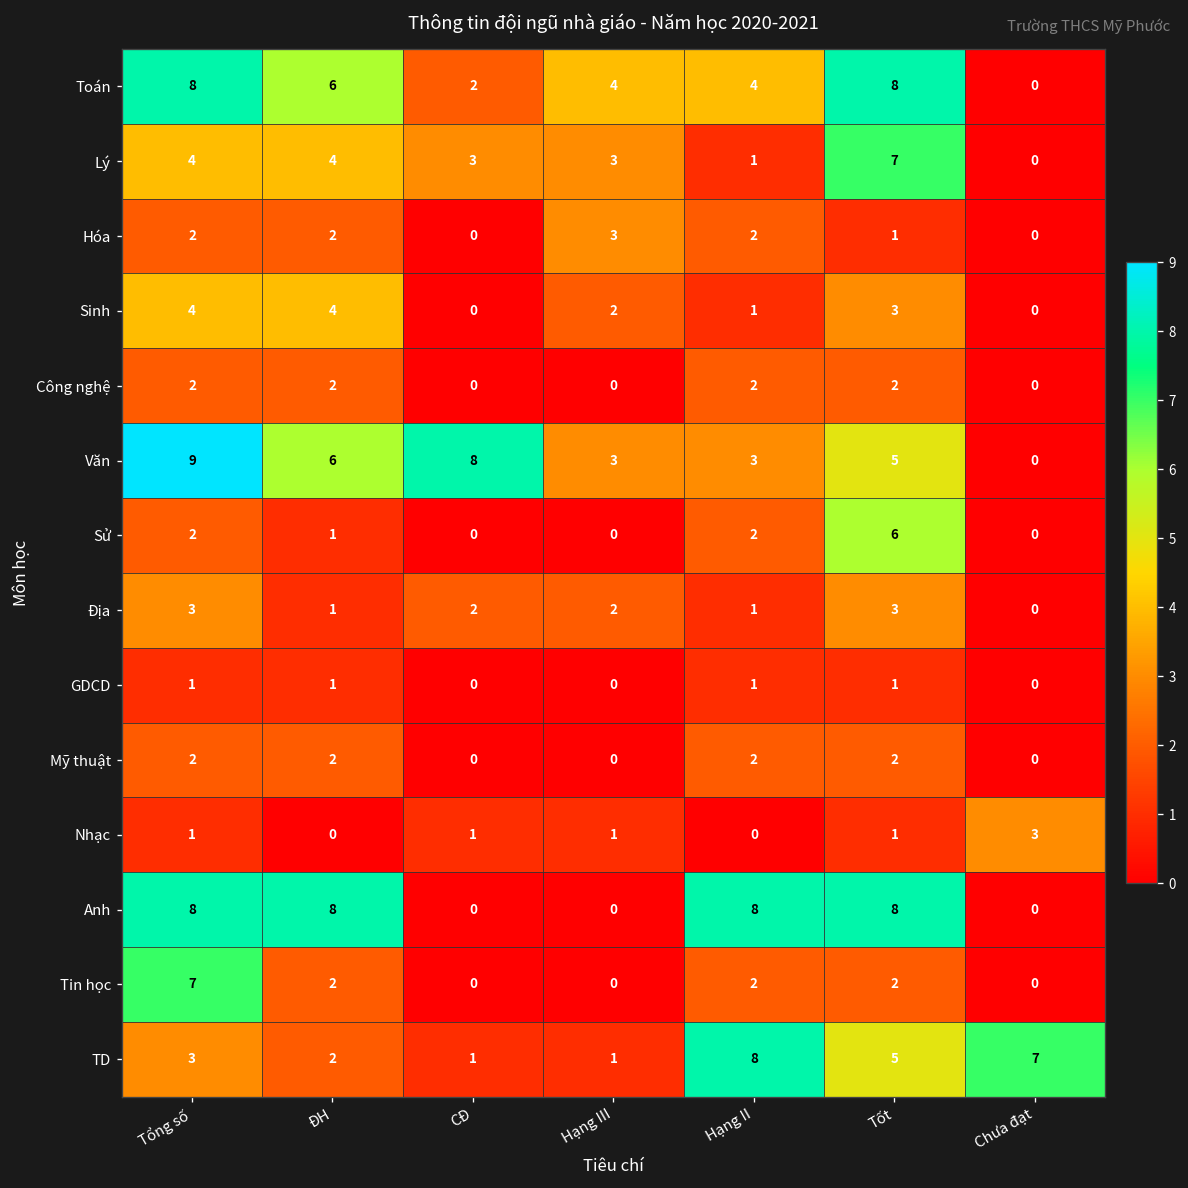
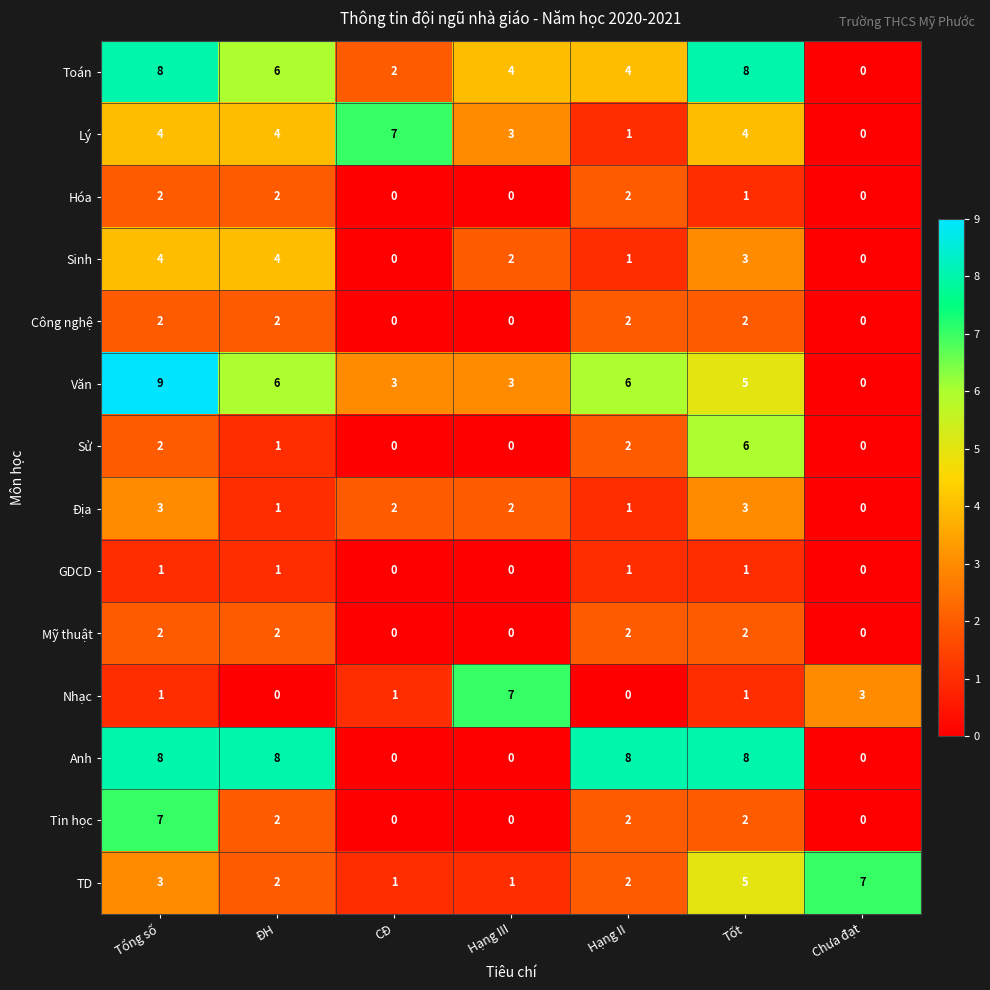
  {
    "Toán": {
      "Tổng số": 8,
      "ĐH": 6,
      "CĐ": 2,
      "Hạng III": 4,
      "Hạng II": 4,
      "Tốt": 8,
      "Chưa đạt": 0
    },
    "Lý": {
      "Tổng số": 4,
      "ĐH": 4,
-     "CĐ": 3,
+     "CĐ": 7,
      "Hạng III": 3,
      "Hạng II": 1,
-     "Tốt": 7,
+     "Tốt": 4,
      "Chưa đạt": 0
    },
    "Hóa": {
      "Tổng số": 2,
      "ĐH": 2,
      "CĐ": 0,
-     "Hạng III": 3,
+     "Hạng III": 0,
      "Hạng II": 2,
      "Tốt": 1,
      "Chưa đạt": 0
    },
    "Sinh": {
      "Tổng số": 4,
      "ĐH": 4,
      "CĐ": 0,
      "Hạng III": 2,
      "Hạng II": 1,
      "Tốt": 3,
      "Chưa đạt": 0
    },
    "Công nghệ": {
      "Tổng số": 2,
      "ĐH": 2,
      "CĐ": 0,
      "Hạng III": 0,
      "Hạng II": 2,
      "Tốt": 2,
      "Chưa đạt": 0
    },
    "Văn": {
      "Tổng số": 9,
      "ĐH": 6,
-     "CĐ": 8,
+     "CĐ": 3,
      "Hạng III": 3,
-     "Hạng II": 3,
+     "Hạng II": 6,
      "Tốt": 5,
      "Chưa đạt": 0
    },
    "Sử": {
      "Tổng số": 2,
      "ĐH": 1,
      "CĐ": 0,
      "Hạng III": 0,
      "Hạng II": 2,
      "Tốt": 6,
      "Chưa đạt": 0
    },
    "Địa": {
      "Tổng số": 3,
      "ĐH": 1,
      "CĐ": 2,
      "Hạng III": 2,
      "Hạng II": 1,
      "Tốt": 3,
      "Chưa đạt": 0
    },
    "GDCD": {
      "Tổng số": 1,
      "ĐH": 1,
      "CĐ": 0,
      "Hạng III": 0,
      "Hạng II": 1,
      "Tốt": 1,
      "Chưa đạt": 0
    },
    "Mỹ thuật": {
      "Tổng số": 2,
      "ĐH": 2,
      "CĐ": 0,
      "Hạng III": 0,
      "Hạng II": 2,
      "Tốt": 2,
      "Chưa đạt": 0
    },
    "Nhạc": {
      "Tổng số": 1,
      "ĐH": 0,
      "CĐ": 1,
-     "Hạng III": 1,
+     "Hạng III": 7,
      "Hạng II": 0,
      "Tốt": 1,
      "Chưa đạt": 3
    },
    "Anh": {
      "Tổng số": 8,
      "ĐH": 8,
      "CĐ": 0,
      "Hạng III": 0,
      "Hạng II": 8,
      "Tốt": 8,
      "Chưa đạt": 0
    },
    "Tin học": {
      "Tổng số": 7,
      "ĐH": 2,
      "CĐ": 0,
      "Hạng III": 0,
      "Hạng II": 2,
      "Tốt": 2,
      "Chưa đạt": 0
    },
    "TD": {
      "Tổng số": 3,
      "ĐH": 2,
      "CĐ": 1,
      "Hạng III": 1,
-     "Hạng II": 8,
+     "Hạng II": 2,
      "Tốt": 5,
      "Chưa đạt": 7
    }
  }
